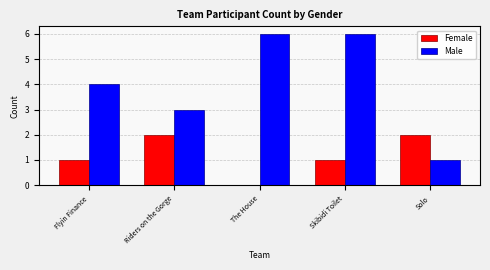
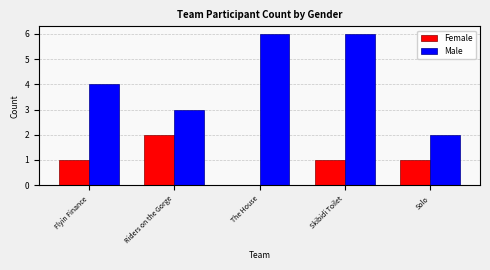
  {
    "Female": {
      "Flyin Finance": 1,
      "Riders on the Gorge": 2,
      "The House": 0,
      "Skibidi Toilet": 1,
-     "Solo": 2
+     "Solo": 1
    },
    "Male": {
      "Flyin Finance": 4,
      "Riders on the Gorge": 3,
      "The House": 6,
      "Skibidi Toilet": 6,
-     "Solo": 1
+     "Solo": 2
    }
  }
